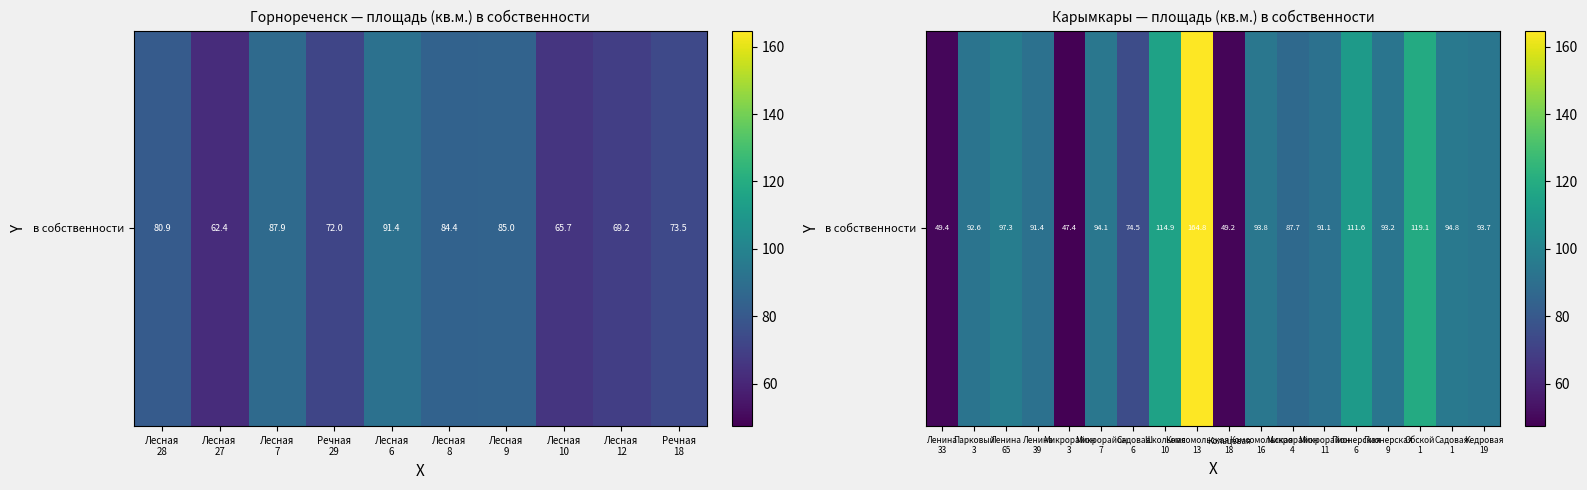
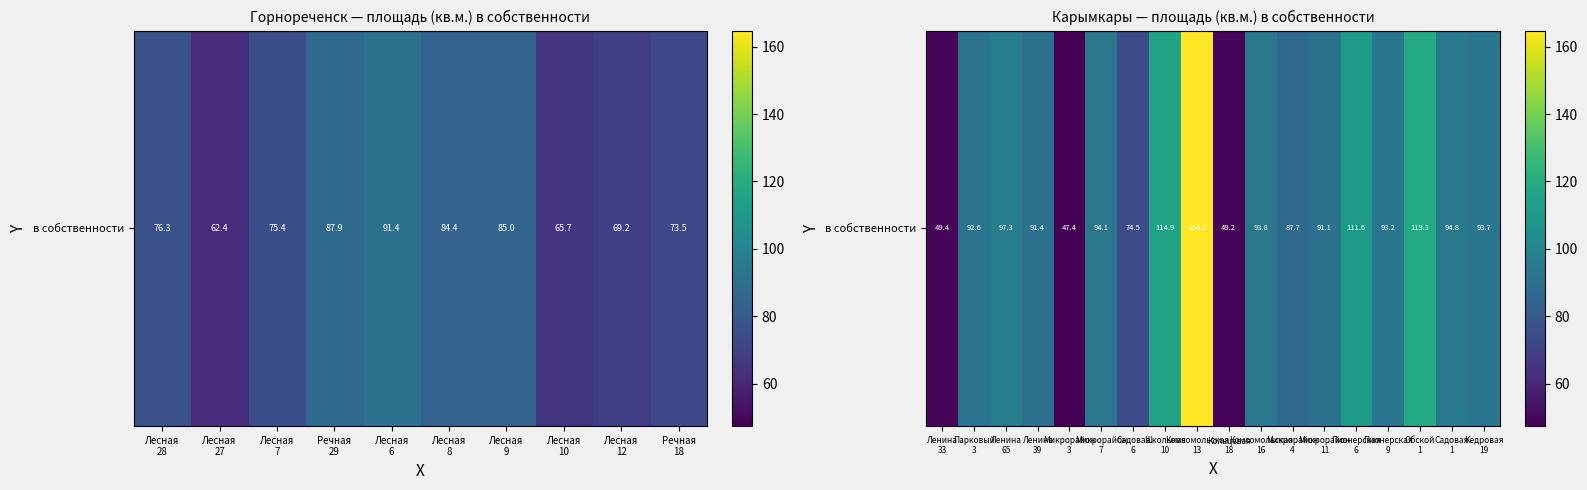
  {
    "в собственности": {
-     "Лесная 28": 80.9,
+     "Лесная 28": 76.3,
      "Лесная 27": 62.4,
-     "Лесная 7": 87.9,
-     "Речная 29": 72.0,
+     "Лесная 7": 75.4,
+     "Речная 29": 87.9,
      "Лесная 6": 91.4,
      "Лесная 8": 84.4,
      "Лесная 9": 85.0,
      "Лесная 10": 65.7,
      "Лесная 12": 69.2,
      "Речная 18": 73.5
    }
  }
